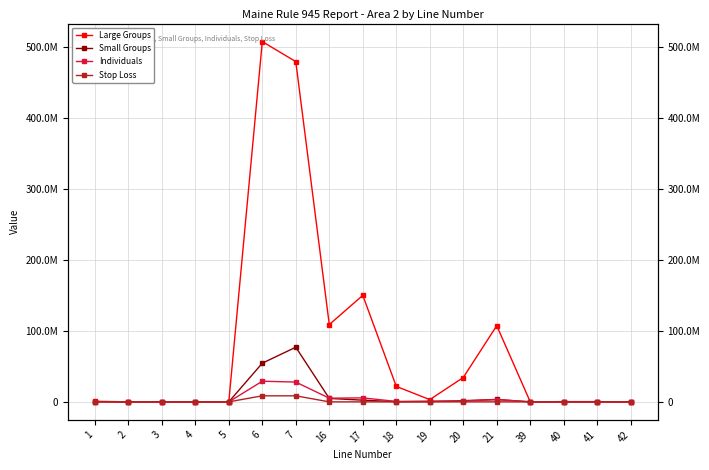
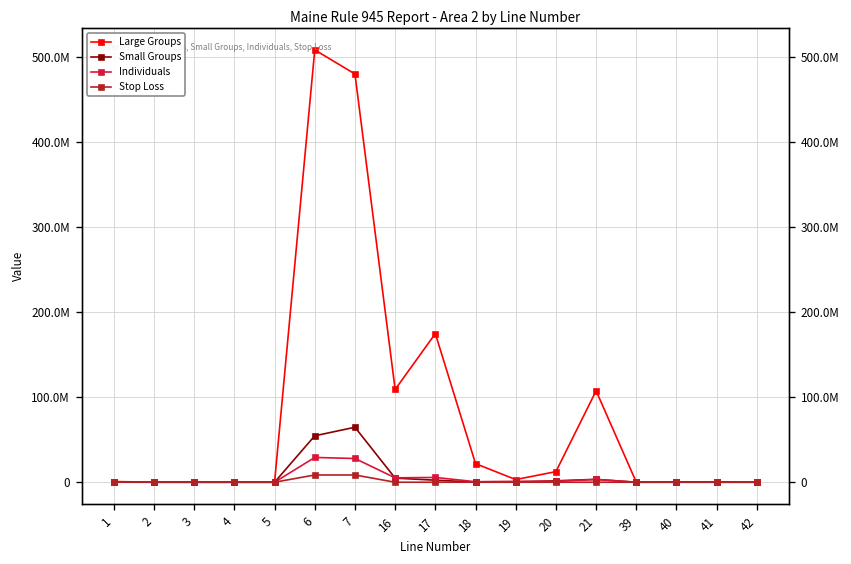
  {
    "Large Groups": {
      "6": 510000000,
      "7": 480000000,
      "16": 110000000,
-     "17": 150000000,
+     "17": 170000000,
      "18": 20000000,
-     "20": 30000000,
+     "20": 10000000,
      "21": 110000000
    },
    "Small Groups": {
      "6": 50000000,
-     "7": 80000000
+     "7": 60000000
    }
  }
